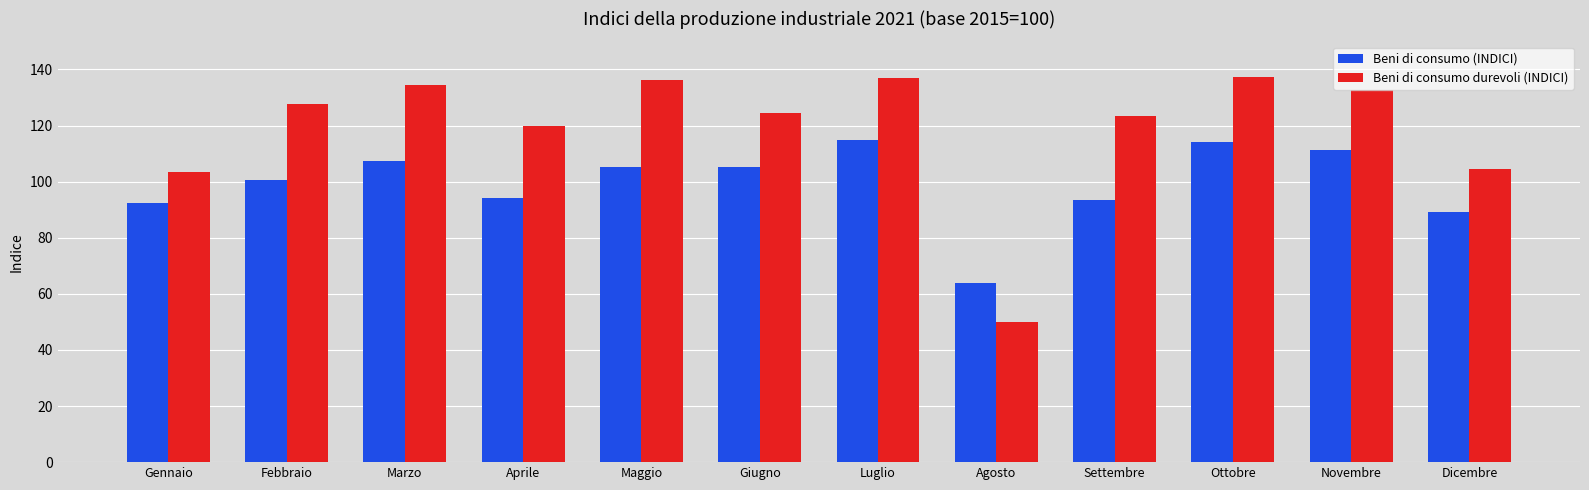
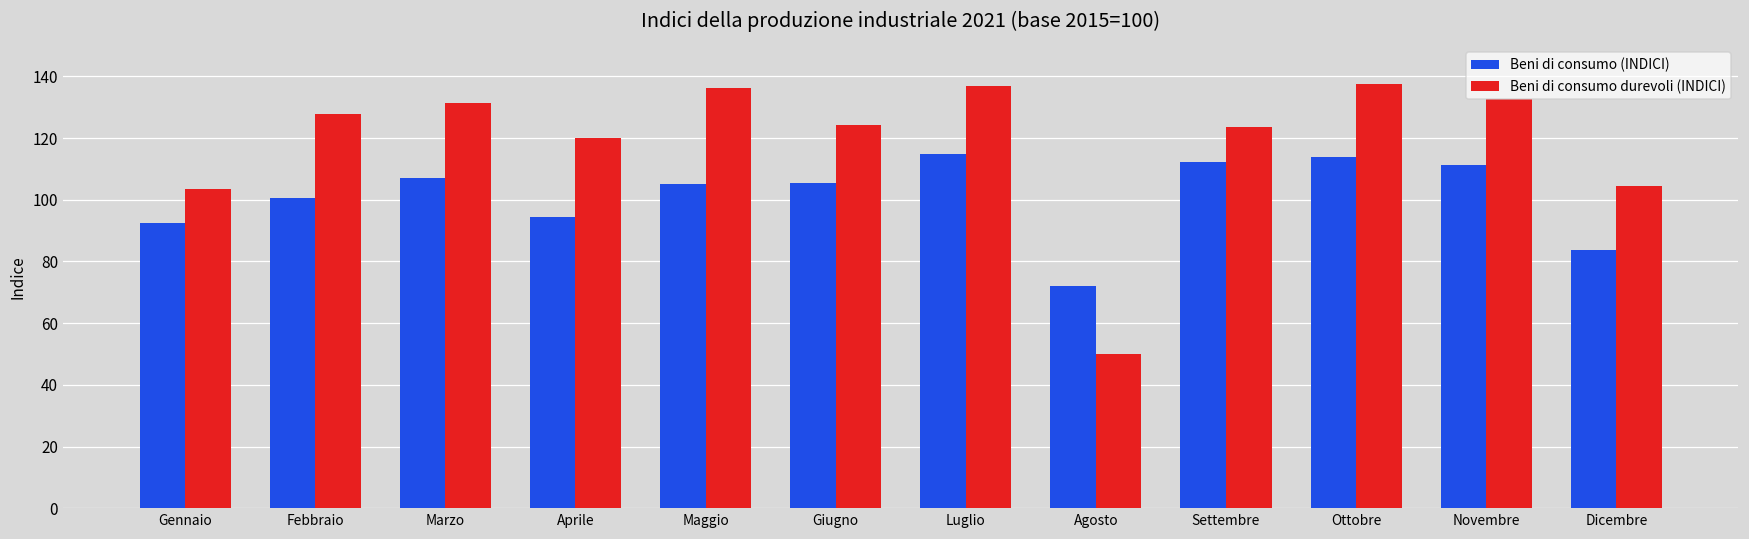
  {
    "Beni di consumo (INDICI)": {
      "Gennaio": 92,
      "Febbraio": 101,
      "Marzo": 107,
      "Aprile": 94,
      "Maggio": 105,
      "Giugno": 105,
      "Luglio": 115,
-     "Agosto": 64,
-     "Settembre": 94,
+     "Agosto": 72,
+     "Settembre": 112,
      "Ottobre": 114,
      "Novembre": 111,
-     "Dicembre": 89
+     "Dicembre": 84
    },
    "Beni di consumo durevoli (INDICI)": {
      "Gennaio": 103,
      "Febbraio": 128,
-     "Marzo": 135,
+     "Marzo": 131,
      "Aprile": 120,
      "Maggio": 136,
      "Giugno": 124,
      "Luglio": 137,
      "Agosto": 50,
      "Settembre": 124,
      "Ottobre": 137,
      "Dicembre": 104
    }
  }
